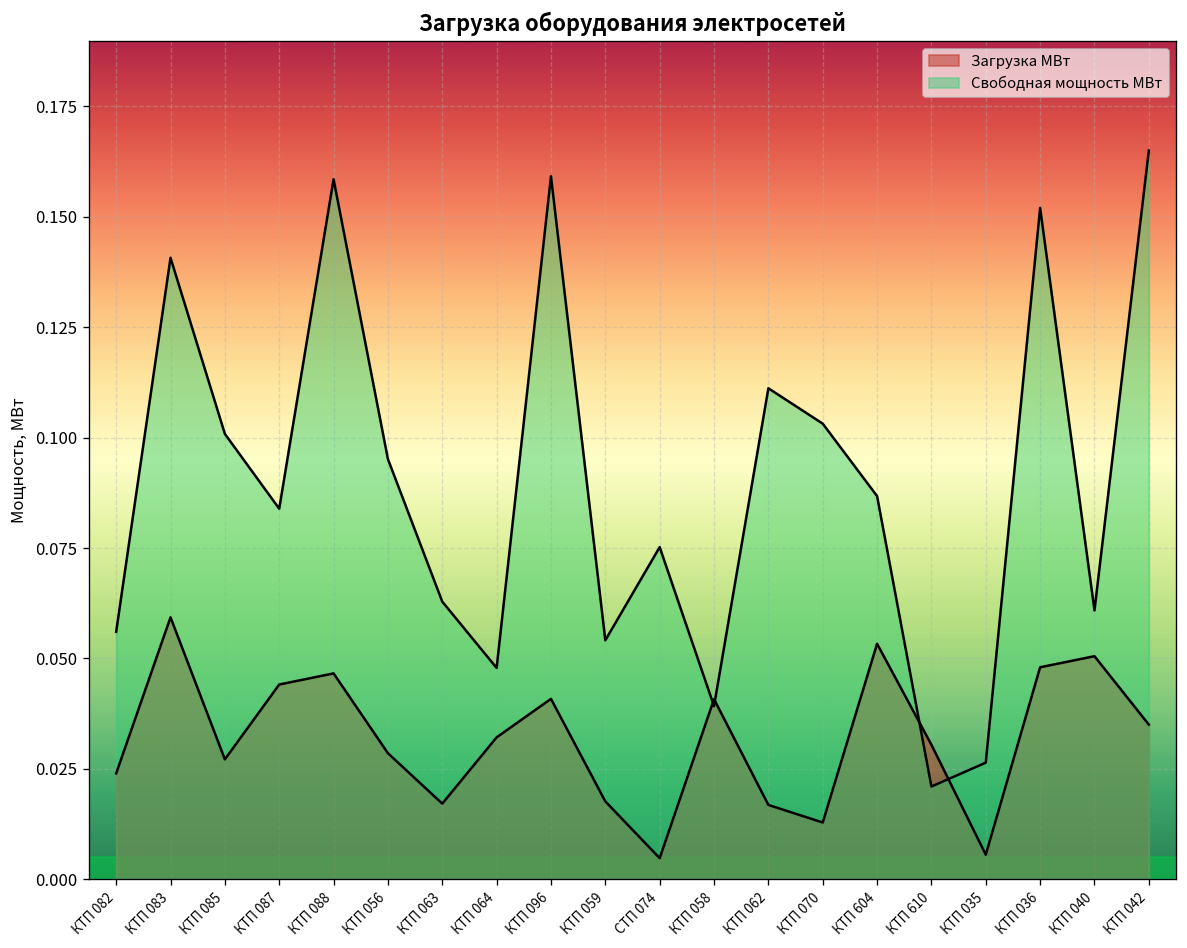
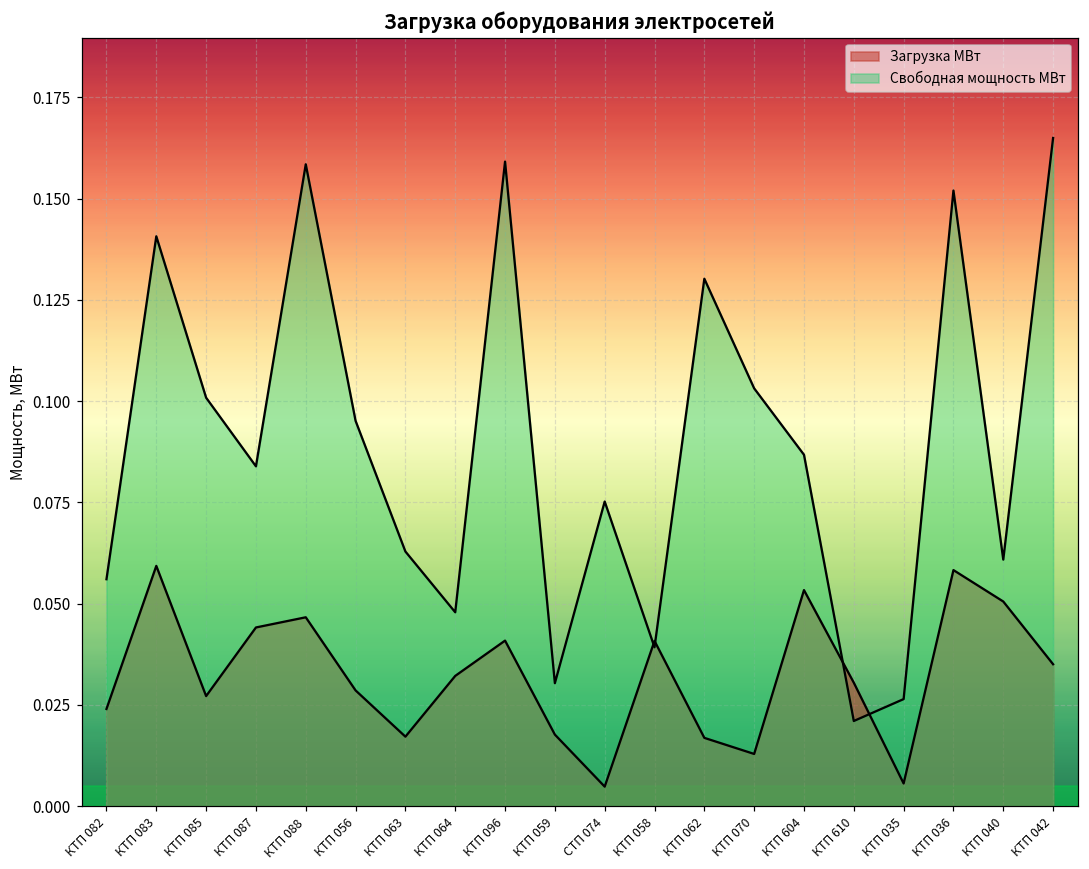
  {
    "Загрузка МВт": {
      "КТП 082": 0.024,
      "КТП 083": 0.059,
      "КТП 085": 0.027,
      "КТП 087": 0.044,
      "КТП 088": 0.047,
      "КТП 056": 0.029,
      "КТП 063": 0.017,
      "КТП 064": 0.032,
      "КТП 096": 0.041,
      "КТП 059": 0.018,
      "КТП 058": 0.041,
      "КТП 062": 0.017,
      "КТП 070": 0.013,
      "КТП 604": 0.053,
      "КТП 610": 0.030,
      "КТП 035": 0.006,
-     "КТП 036": 0.048,
+     "КТП 036": 0.058,
      "КТП 040": 0.051,
      "КТП 042": 0.035
    },
    "Свободная мощность МВт": {
      "КТП 082": 0.056,
      "КТП 083": 0.141,
      "КТП 085": 0.101,
      "КТП 087": 0.084,
      "КТП 088": 0.158,
      "КТП 056": 0.095,
      "КТП 063": 0.063,
      "КТП 064": 0.048,
      "КТП 096": 0.159,
-     "КТП 059": 0.054,
+     "КТП 059": 0.030,
      "СТП 074": 0.075,
      "КТП 058": 0.039,
-     "КТП 062": 0.111,
+     "КТП 062": 0.130,
      "КТП 070": 0.103,
      "КТП 604": 0.087,
      "КТП 610": 0.021,
      "КТП 035": 0.026,
      "КТП 036": 0.152,
      "КТП 040": 0.061,
      "КТП 042": 0.165
    }
  }
